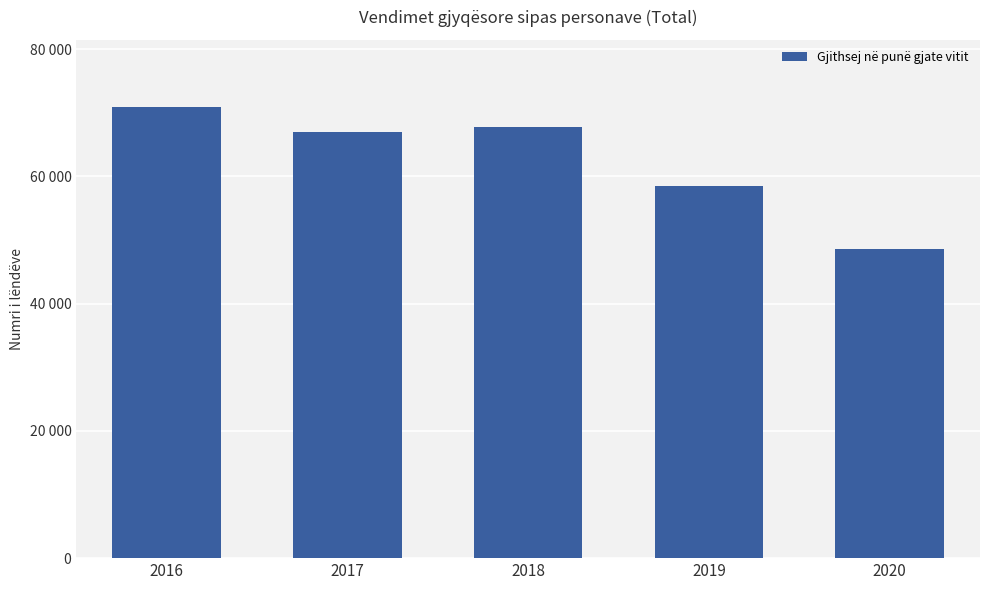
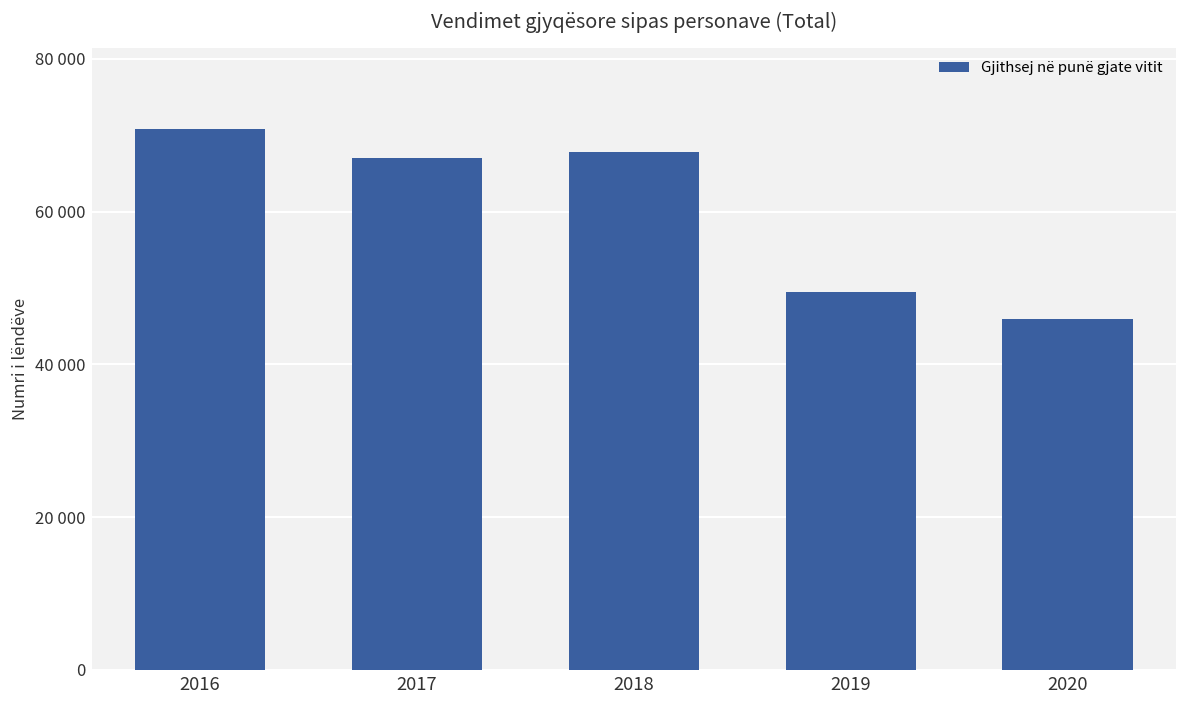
  {
    "2016": 71000,
    "2017": 67000,
    "2018": 68000,
-   "2019": 58000,
-   "2020": 49000
+   "2019": 50000,
+   "2020": 46000
  }
